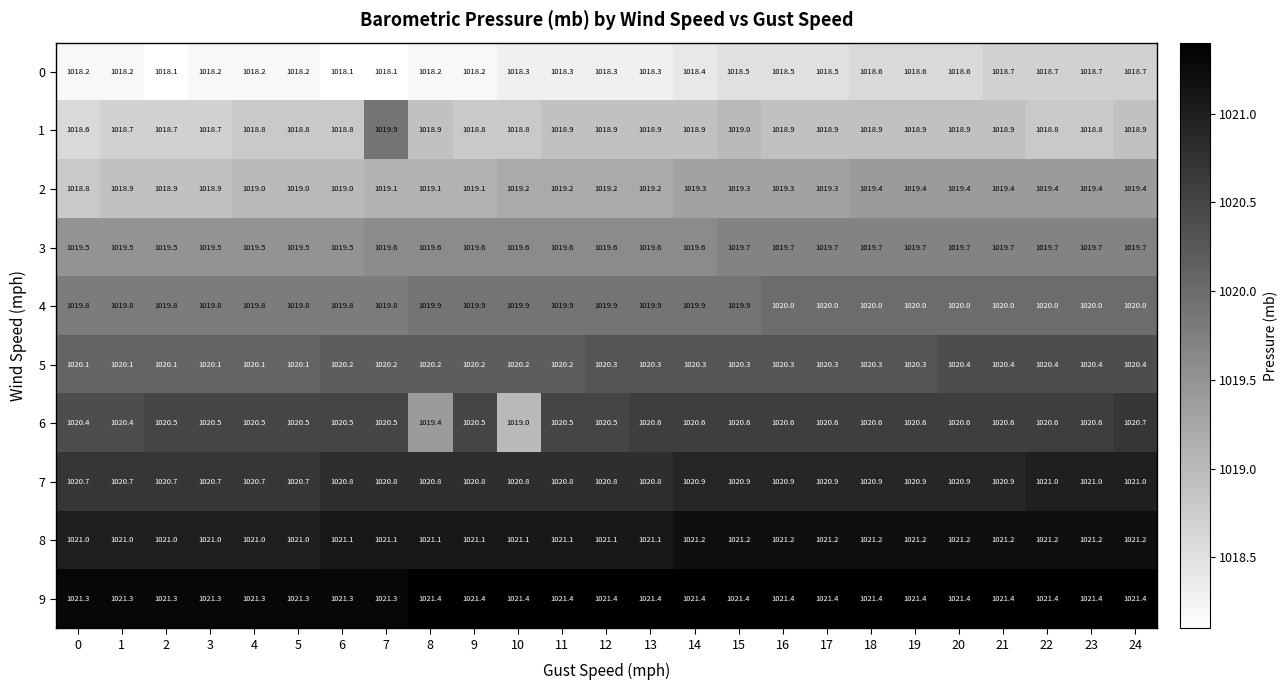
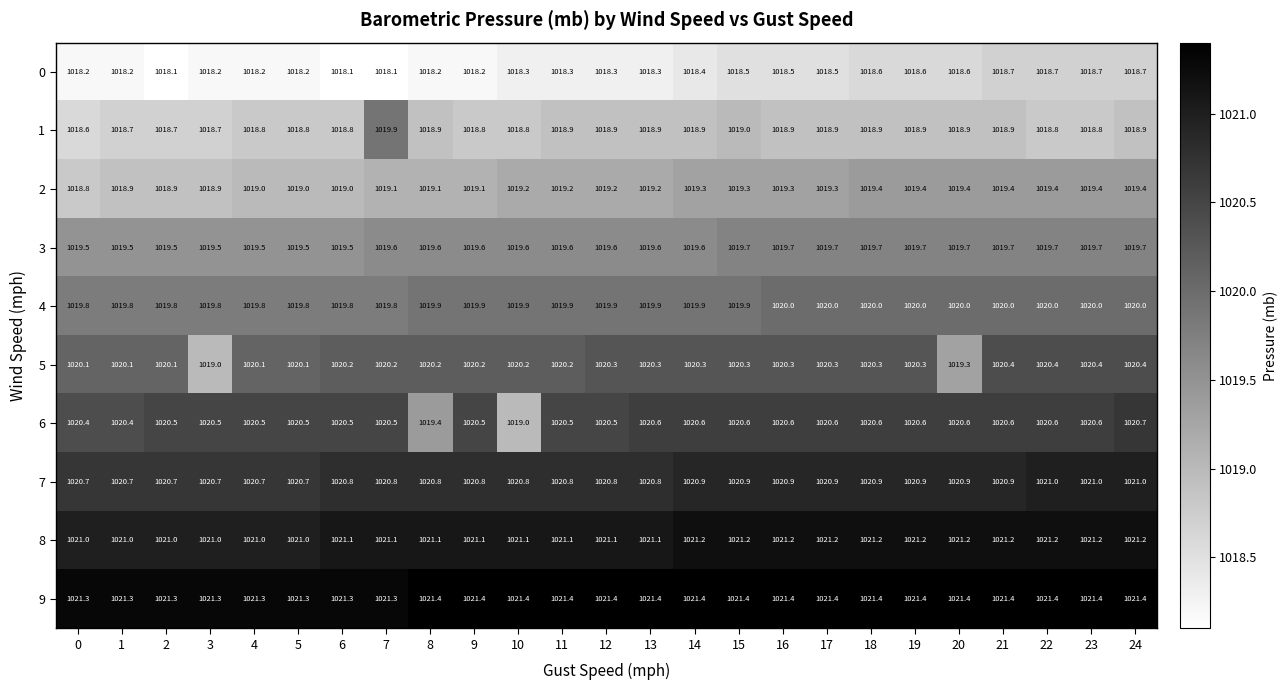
  {
    "5": {
      "0": 1020.1,
      "1": 1020.1,
      "2": 1020.1,
-     "3": 1020.1,
+     "3": 1019.0,
      "4": 1020.1,
      "5": 1020.1,
      "6": 1020.2,
      "7": 1020.2,
      "8": 1020.2,
      "9": 1020.2,
      "10": 1020.2,
      "11": 1020.2,
      "12": 1020.3,
      "13": 1020.3,
      "14": 1020.3,
      "15": 1020.3,
      "16": 1020.3,
      "17": 1020.3,
      "18": 1020.3,
      "19": 1020.3,
-     "20": 1020.4,
+     "20": 1019.3,
      "21": 1020.4,
      "22": 1020.4,
      "23": 1020.4,
      "24": 1020.4
    }
  }
